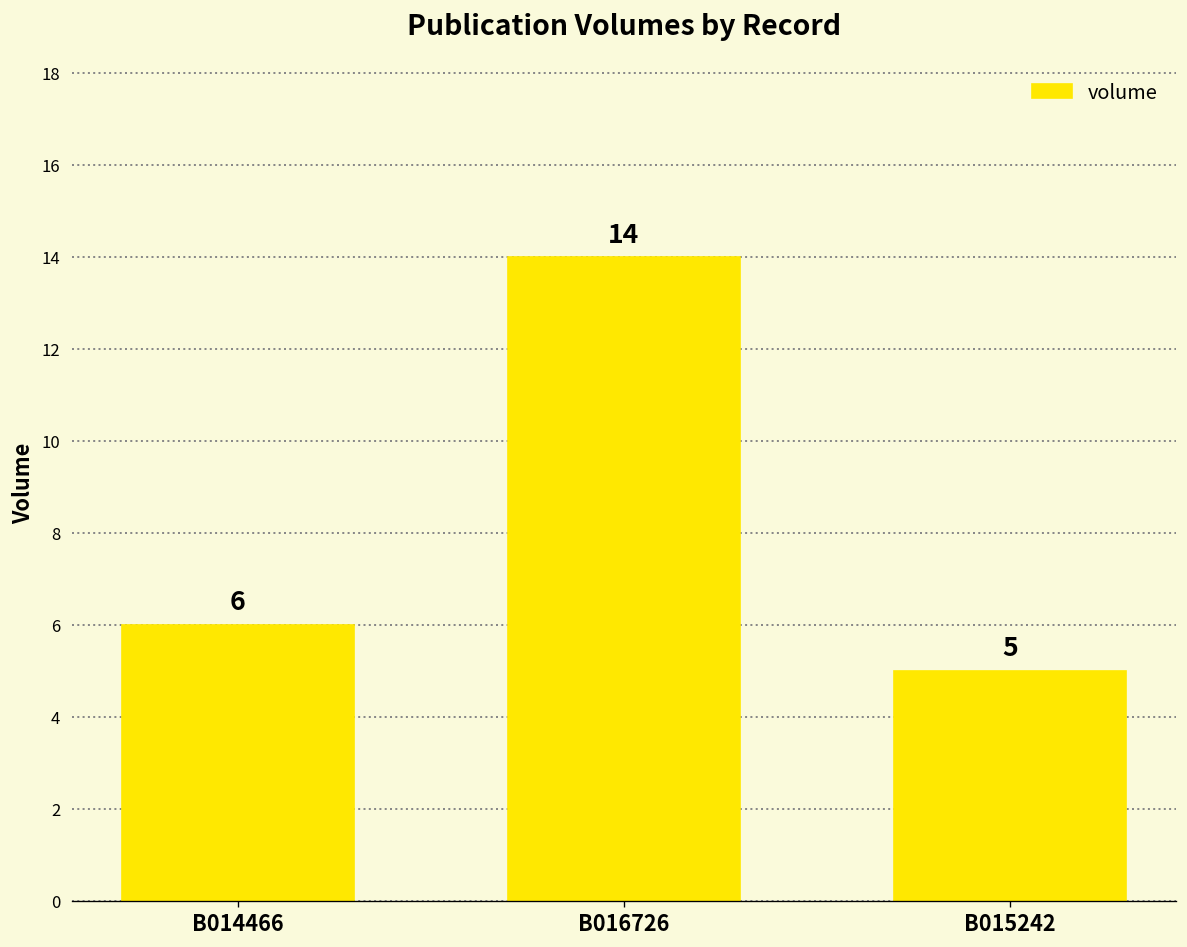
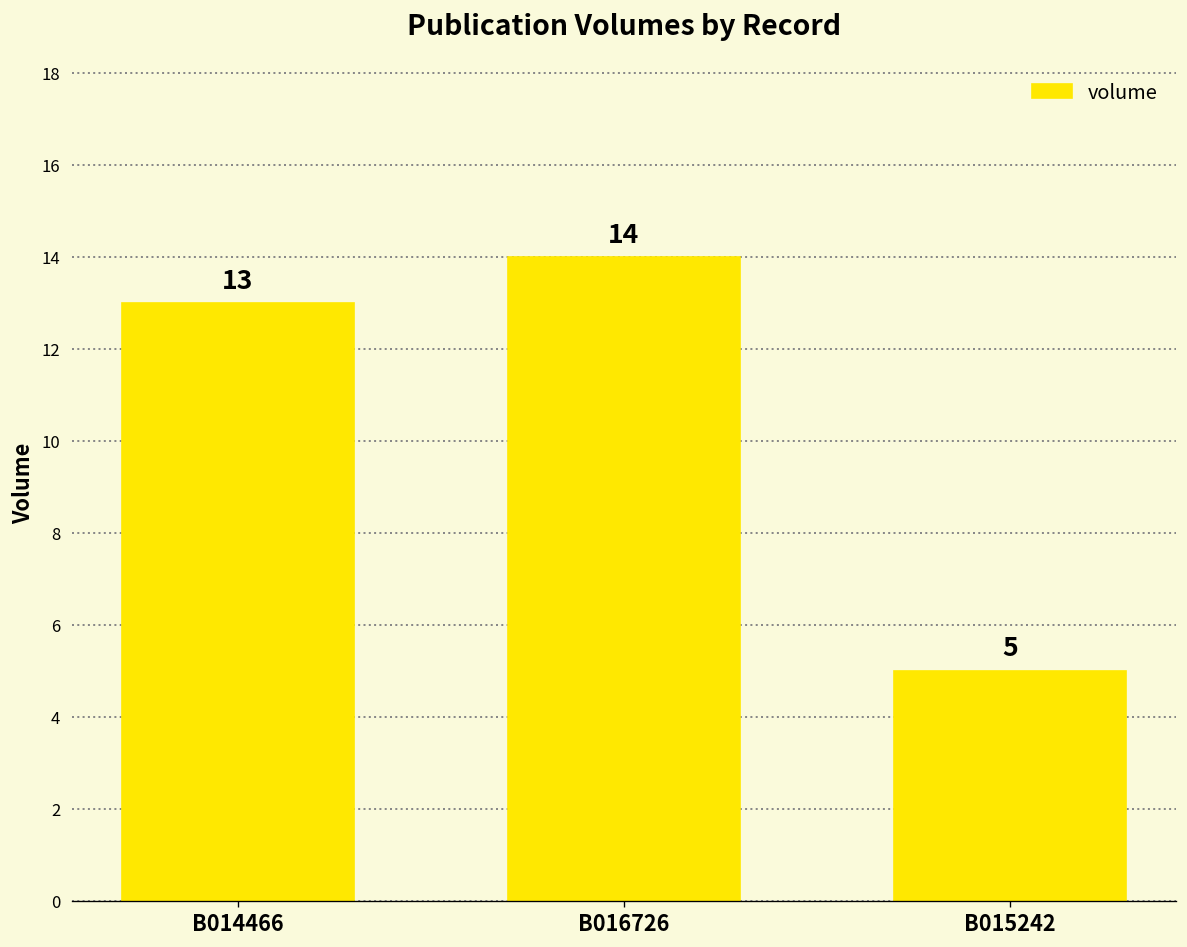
  {
-   "B014466": 6,
+   "B014466": 13,
    "B016726": 14,
    "B015242": 5
  }
